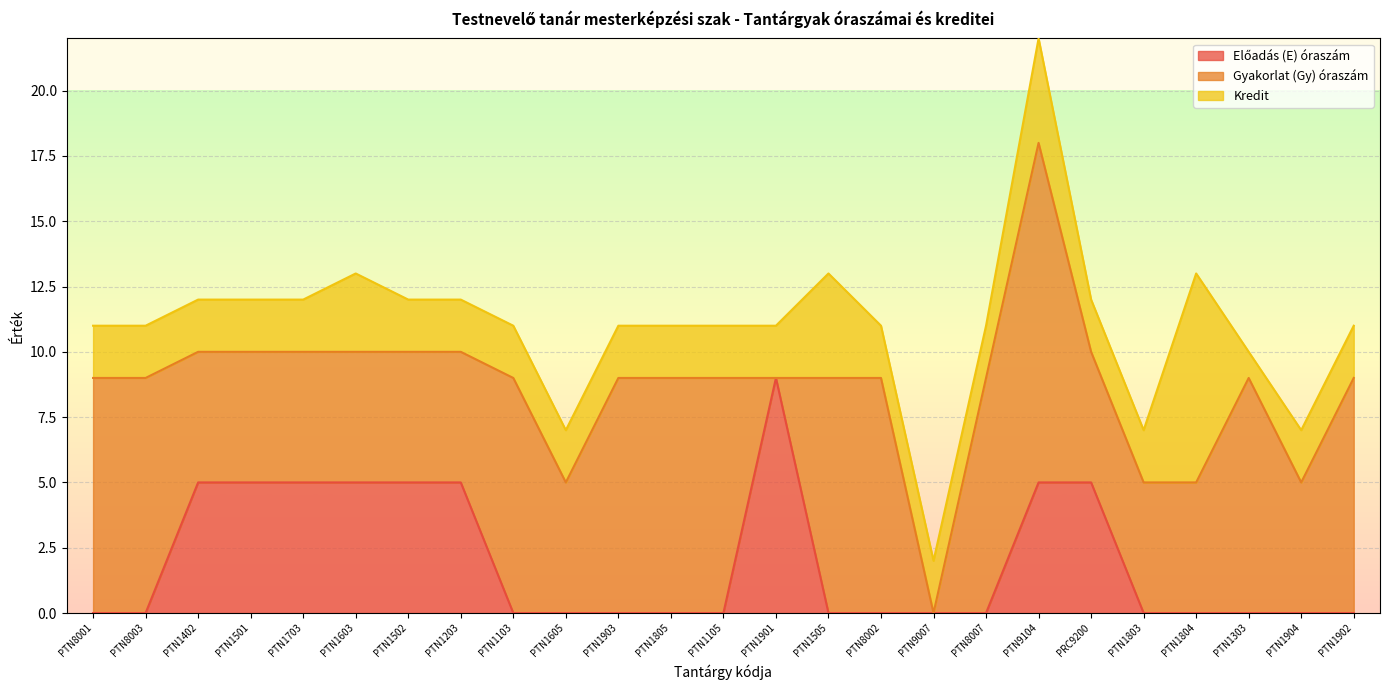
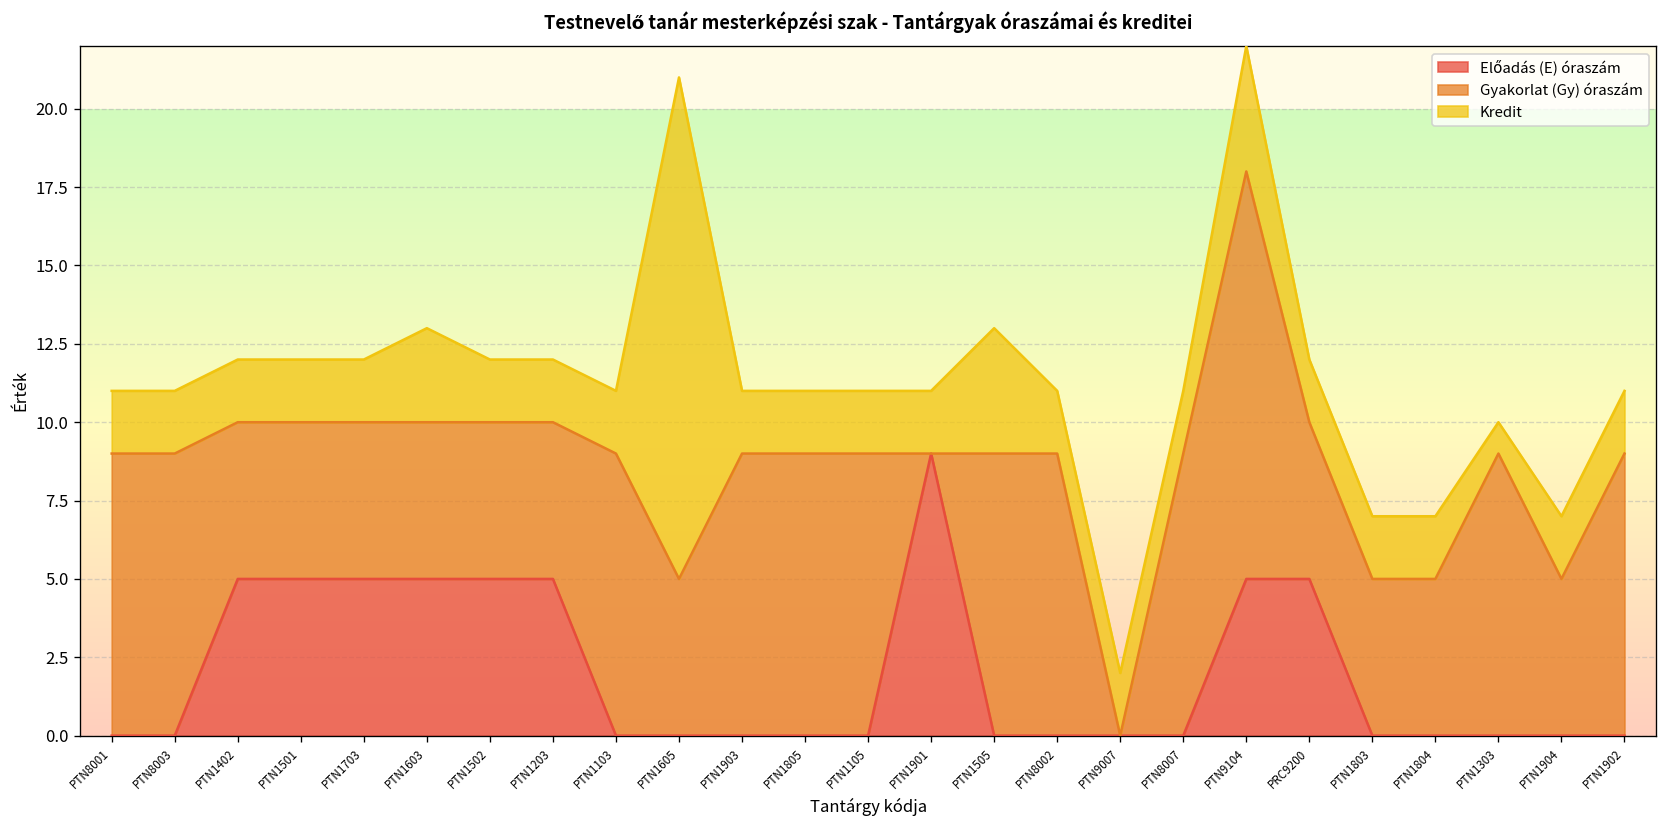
  {
    "Kredit": {
      "PTN8001": 2,
      "PTN8003": 2,
      "PTN1402": 2,
      "PTN1501": 2,
      "PTN1703": 2,
      "PTN1603": 3,
      "PTN1502": 2,
      "PTN1203": 2,
      "PTN1103": 2,
-     "PTN1605": 2,
+     "PTN1605": 16,
      "PTN1903": 2,
      "PTN1805": 2,
      "PTN1105": 2,
      "PTN1901": 2,
      "PTN1505": 4,
      "PTN8002": 2,
      "PTN9007": 2,
      "PTN8007": 2,
      "PTN9104": 4,
      "PRC9200": 2,
      "PTN1803": 2,
-     "PTN1804": 8,
+     "PTN1804": 2,
      "PTN1303": 1,
      "PTN1904": 2,
      "PTN1902": 2
    }
  }
